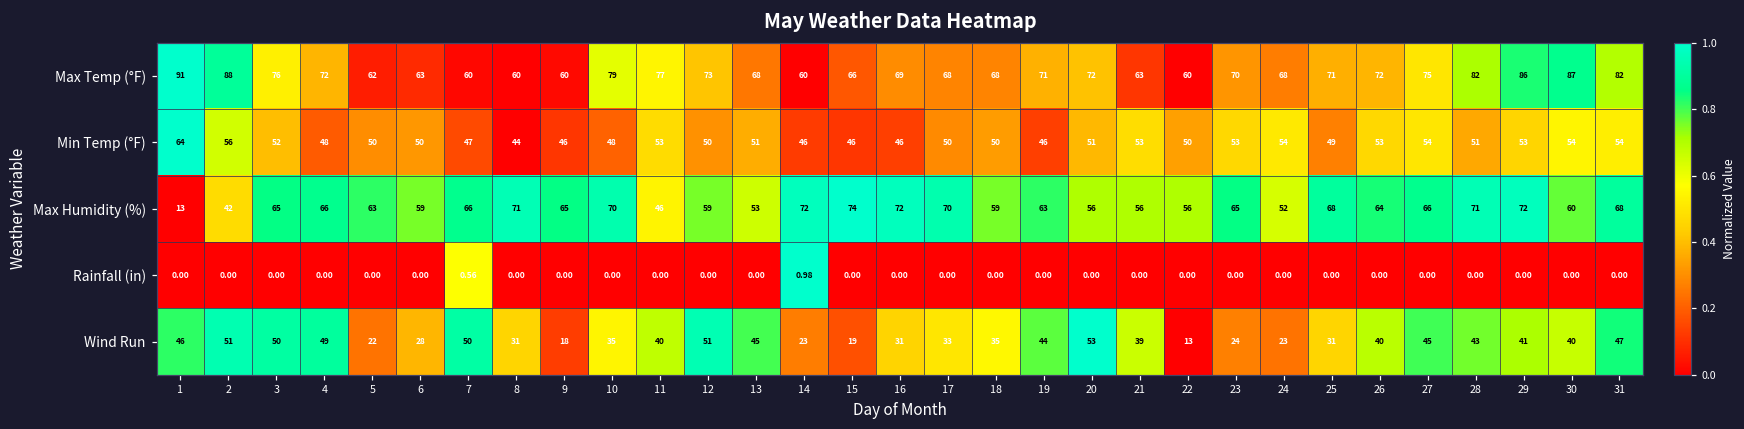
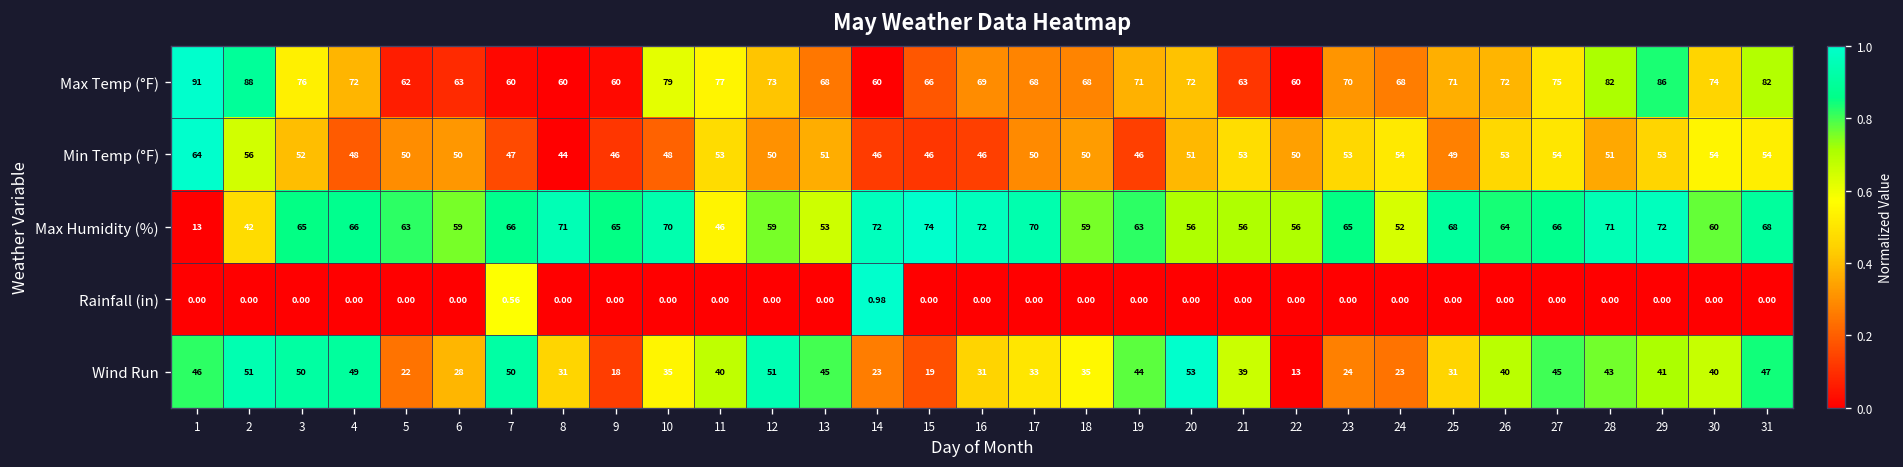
  {
    "Max Temp (°F)": {
      "1": 91,
      "2": 88,
      "3": 76,
      "4": 72,
      "5": 62,
      "6": 63,
      "7": 60,
      "8": 60,
      "9": 60,
      "10": 79,
      "11": 77,
      "12": 73,
      "13": 68,
      "14": 60,
      "15": 66,
      "16": 69,
      "17": 68,
      "18": 68,
      "19": 71,
      "20": 72,
      "21": 63,
      "22": 60,
      "23": 70,
      "24": 68,
      "25": 71,
      "26": 72,
      "27": 75,
      "28": 82,
      "29": 86,
-     "30": 87,
+     "30": 74,
      "31": 82
    },
    "Min Temp (°F)": {
      "1": 64,
      "2": 56,
      "3": 52,
      "4": 48,
      "5": 50,
      "6": 50,
      "7": 47,
      "8": 44,
      "9": 46,
      "10": 48,
      "11": 53,
      "12": 50,
      "13": 51,
      "14": 46,
      "15": 46,
      "16": 46,
      "17": 50,
      "18": 50,
      "19": 46,
      "20": 51,
      "21": 53,
      "22": 50,
      "23": 53,
      "24": 54,
      "25": 49,
      "26": 53,
      "27": 54,
      "28": 51,
      "29": 53,
      "30": 54,
      "31": 54
    },
    "Max Humidity (%)": {
      "1": 13,
      "2": 42,
      "3": 65,
      "4": 66,
      "5": 63,
      "6": 59,
      "7": 66,
      "8": 71,
      "9": 65,
      "10": 70,
      "11": 46,
      "12": 59,
      "13": 53,
      "14": 72,
      "15": 74,
      "16": 72,
      "17": 70,
      "18": 59,
      "19": 63,
      "20": 56,
      "21": 56,
      "22": 56,
      "23": 65,
      "24": 52,
      "25": 68,
      "26": 64,
      "27": 66,
      "28": 71,
      "29": 72,
      "30": 60,
      "31": 68
    },
    "Rainfall (in)": {
      "1": 0.00,
      "2": 0.00,
      "3": 0.00,
      "4": 0.00,
      "5": 0.00,
      "6": 0.00,
      "7": 0.56,
      "8": 0.00,
      "9": 0.00,
      "10": 0.00,
      "11": 0.00,
      "12": 0.00,
      "13": 0.00,
      "14": 0.98,
      "15": 0.00,
      "16": 0.00,
      "17": 0.00,
      "18": 0.00,
      "19": 0.00,
      "20": 0.00,
      "21": 0.00,
      "22": 0.00,
      "23": 0.00,
      "24": 0.00,
      "25": 0.00,
      "26": 0.00,
      "27": 0.00,
      "28": 0.00,
      "29": 0.00,
      "30": 0.00,
      "31": 0.00
    },
    "Wind Run": {
      "1": 46,
      "2": 51,
      "3": 50,
      "4": 49,
      "5": 22,
      "6": 28,
      "7": 50,
      "8": 31,
      "9": 18,
      "10": 35,
      "11": 40,
      "12": 51,
      "13": 45,
      "14": 23,
      "15": 19,
      "16": 31,
      "17": 33,
      "18": 35,
      "19": 44,
      "20": 53,
      "21": 39,
      "22": 13,
      "23": 24,
      "24": 23,
      "25": 31,
      "26": 40,
      "27": 45,
      "28": 43,
      "29": 41,
      "30": 40,
      "31": 47
    }
  }
